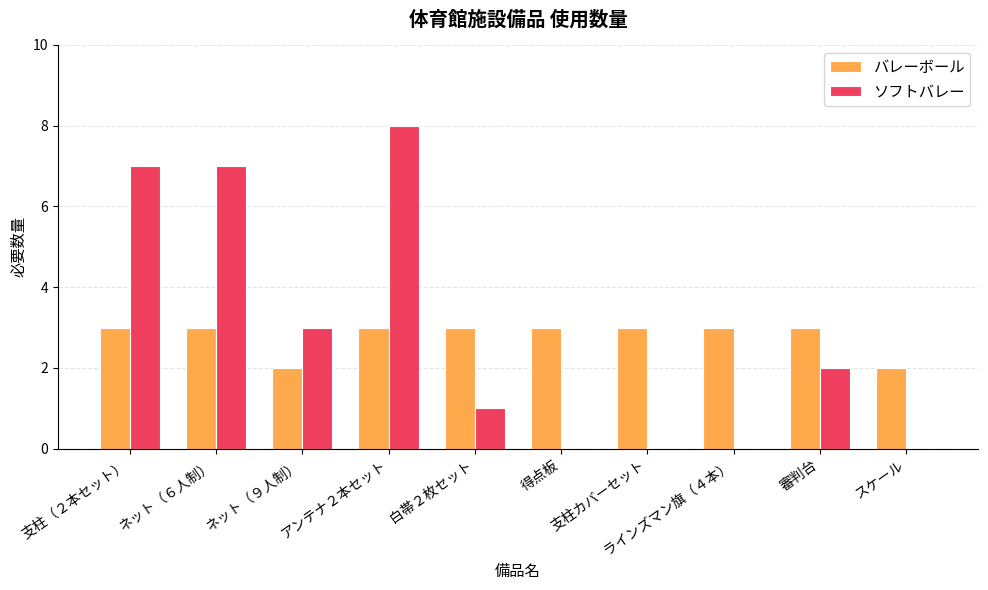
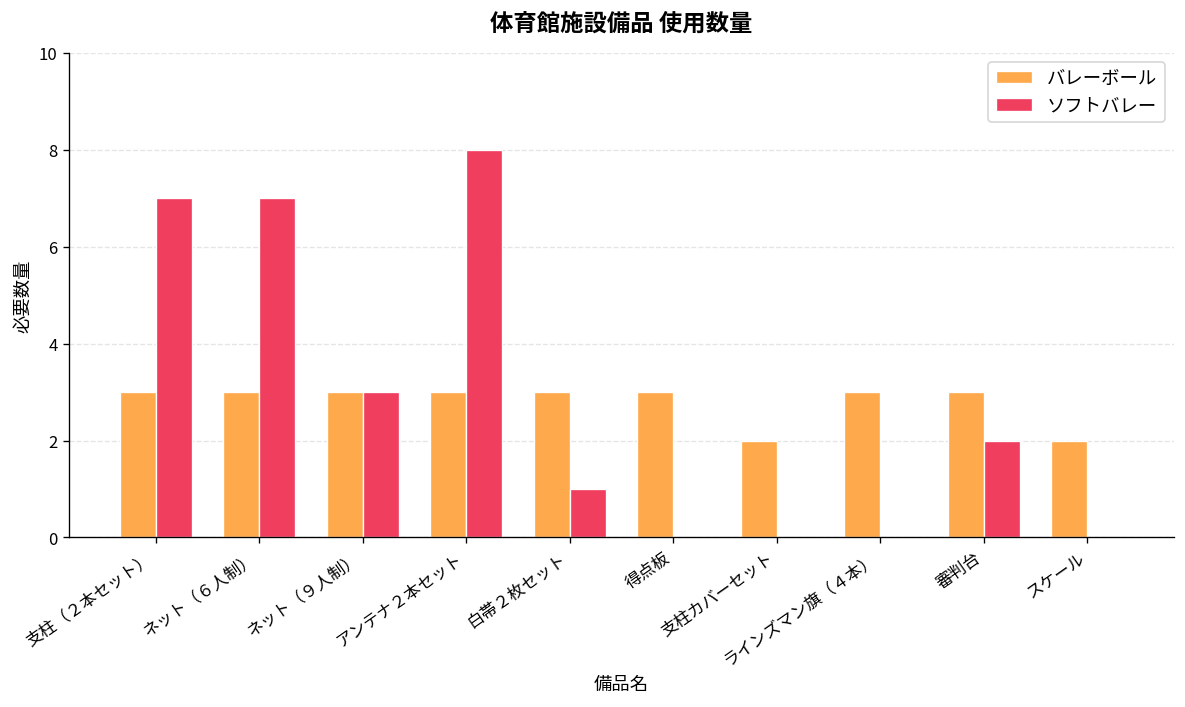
  {
    "バレーボール": {
      "支柱（２本セット）": 3,
      "ネット（６人制）": 3,
-     "ネット（９人制）": 2,
+     "ネット（９人制）": 3,
      "アンテナ２本セット": 3,
      "白帯２枚セット": 3,
      "得点板": 3,
-     "支柱カバーセット": 3,
+     "支柱カバーセット": 2,
      "ラインズマン旗（４本）": 3,
      "審判台": 3,
      "スケール": 2
    },
    "ソフトバレー": {
      "支柱（２本セット）": 7,
      "ネット（６人制）": 7,
      "ネット（９人制）": 3,
      "アンテナ２本セット": 8,
      "白帯２枚セット": 1,
      "得点板": 0,
      "支柱カバーセット": 0,
      "ラインズマン旗（４本）": 0,
      "審判台": 2,
      "スケール": 0
    }
  }
